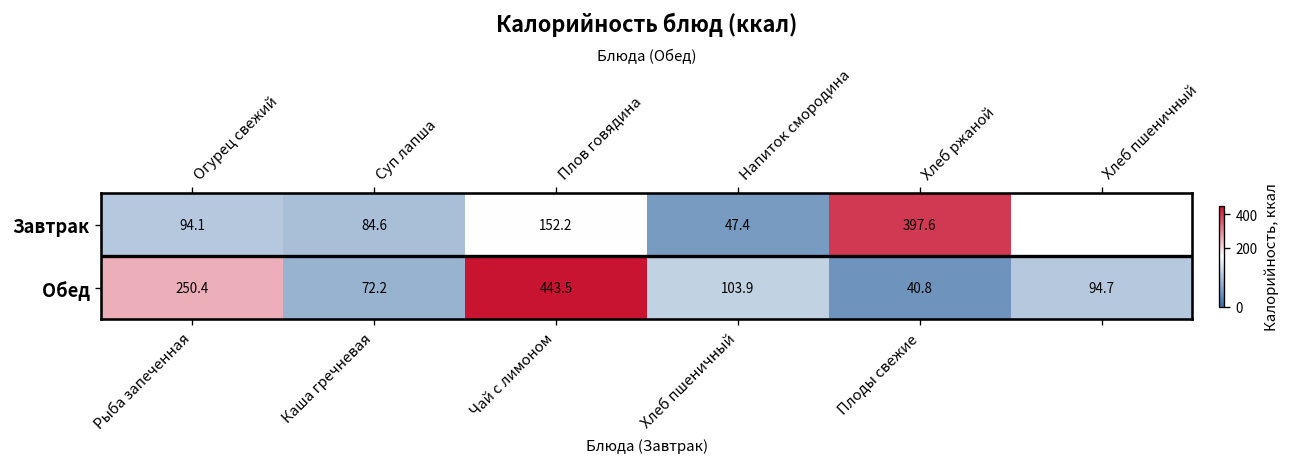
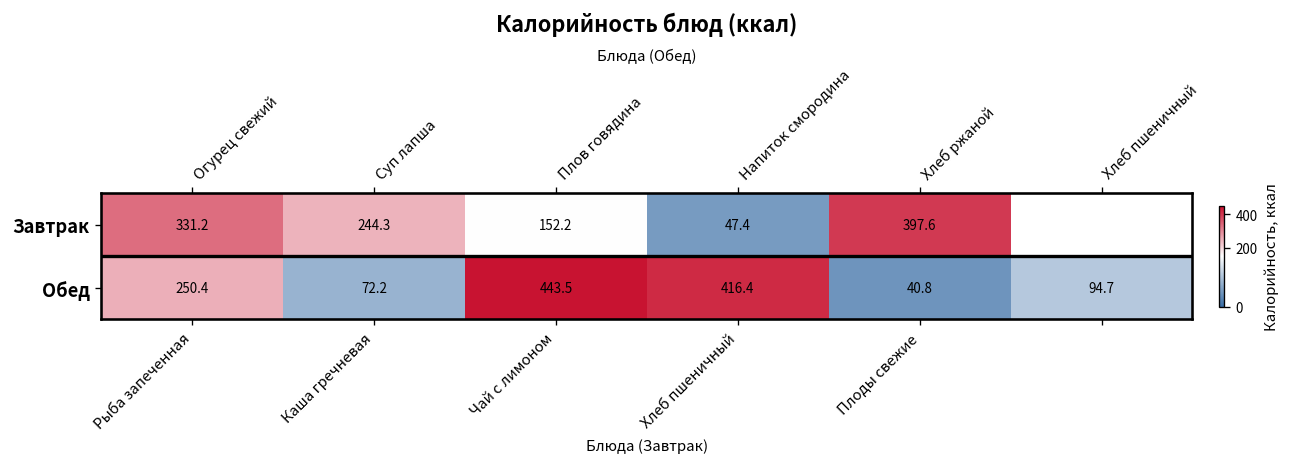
  {
    "Завтрак": {
-     "Рыба запеченная": 94.1,
-     "Каша гречневая": 84.6,
+     "Рыба запеченная": 331.2,
+     "Каша гречневая": 244.3,
      "Чай с лимоном": 152.2,
      "Хлеб пшеничный": 47.4,
      "Плоды свежие": 397.6
    },
    "Обед": {
      "Рыба запеченная": 250.4,
      "Каша гречневая": 72.2,
      "Чай с лимоном": 443.5,
-     "Хлеб пшеничный": 103.9,
+     "Хлеб пшеничный": 416.4,
      "Плоды свежие": 40.8
    }
  }
